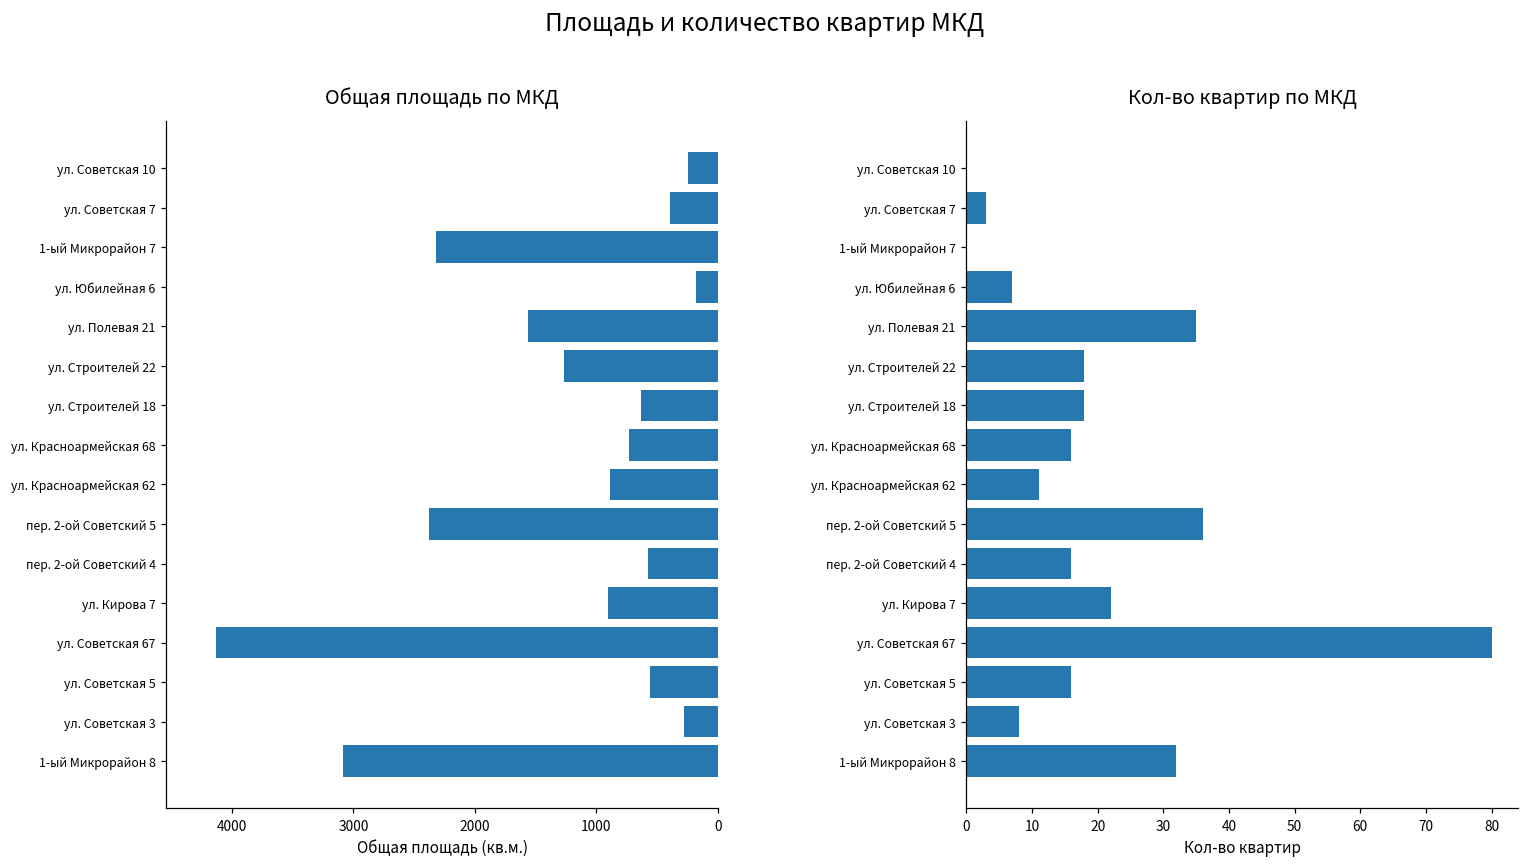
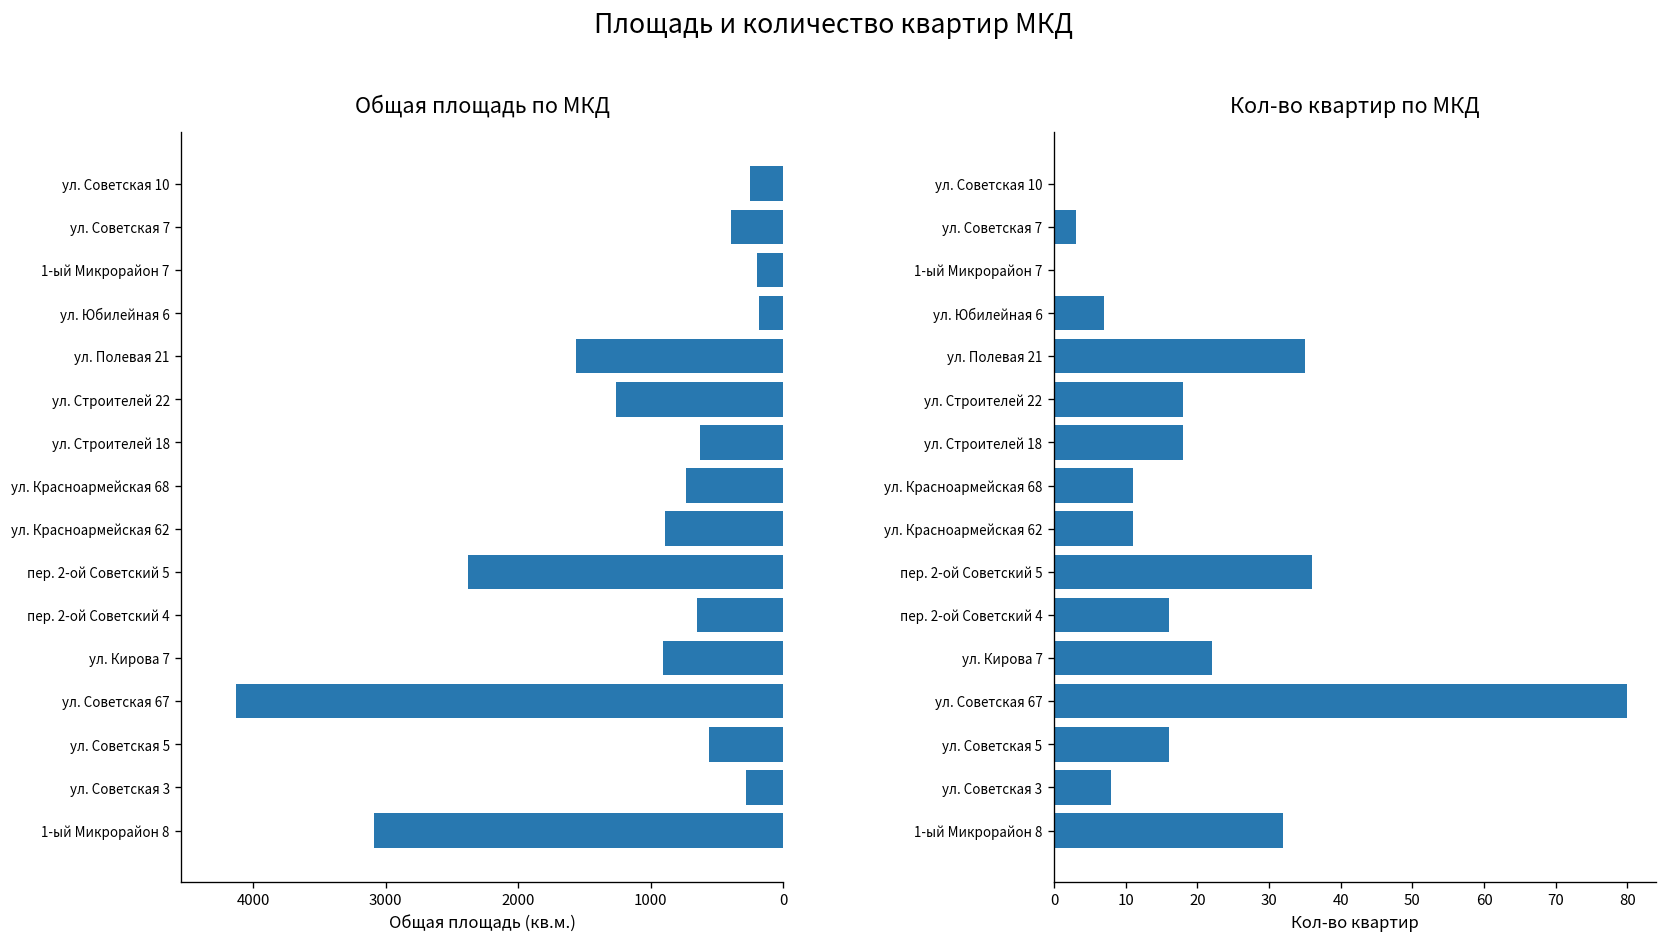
  {
    "Общая площадь по МКД": {
      "ул. Советская 10": 250,
      "ул. Советская 7": 400,
-     "1-ый Микрорайон 7": 2320,
+     "1-ый Микрорайон 7": 200,
      "ул. Юбилейная 6": 180,
      "ул. Полевая 21": 1560,
      "ул. Строителей 22": 1260,
      "ул. Строителей 18": 630,
      "ул. Красноармейская 68": 740,
      "ул. Красноармейская 62": 890,
      "пер. 2-ой Советский 5": 2380,
-     "пер. 2-ой Советский 4": 570,
+     "пер. 2-ой Советский 4": 650,
      "ул. Кирова 7": 900,
      "ул. Советская 67": 4130,
      "ул. Советская 5": 560,
      "ул. Советская 3": 280,
      "1-ый Микрорайон 8": 3080
    },
    "Кол-во квартир по МКД": {
      "ул. Советская 10": 0,
      "ул. Советская 7": 3,
      "1-ый Микрорайон 7": 0,
      "ул. Юбилейная 6": 7,
      "ул. Полевая 21": 35,
      "ул. Строителей 22": 18,
      "ул. Строителей 18": 18,
-     "ул. Красноармейская 68": 16,
+     "ул. Красноармейская 68": 11,
      "ул. Красноармейская 62": 11,
      "пер. 2-ой Советский 5": 36,
      "пер. 2-ой Советский 4": 16,
      "ул. Кирова 7": 22,
      "ул. Советская 67": 80,
      "ул. Советская 5": 16,
      "ул. Советская 3": 8,
      "1-ый Микрорайон 8": 32
    }
  }
